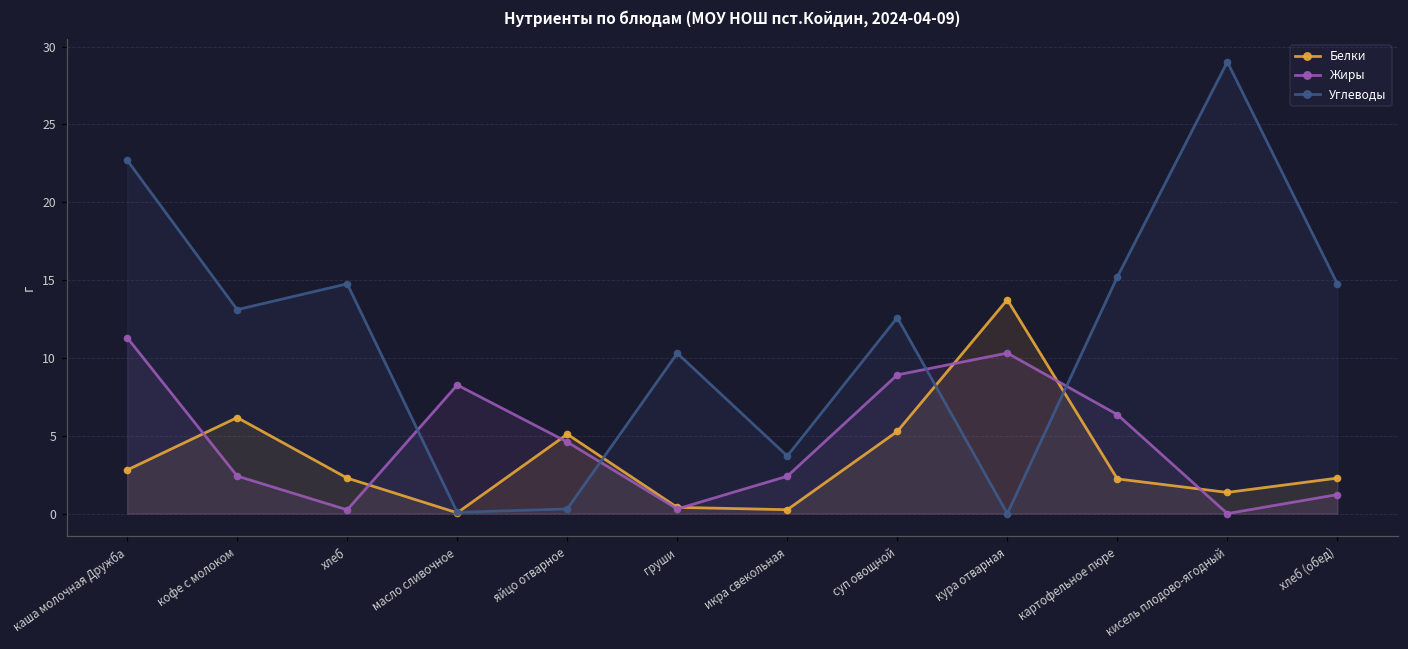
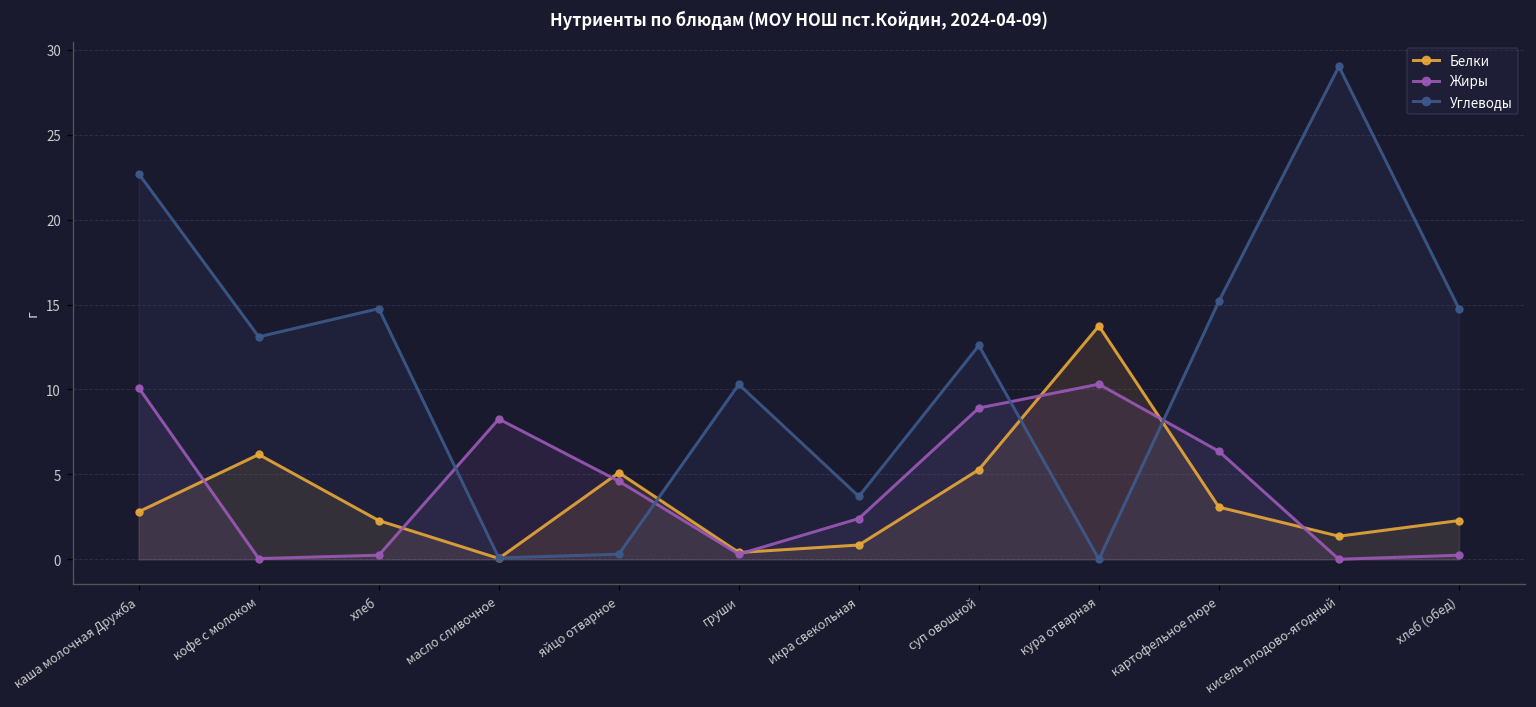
  {
    "Белки": {
      "каша молочная Дружба": 2.8,
      "кофе с молоком": 6.2,
      "хлеб": 2.3,
      "яйцо отварное": 5.1,
-     "икра свекольная": 0.3,
+     "икра свекольная": 0.8,
      "суп овощной": 5.3,
      "кура отварная": 13.7,
-     "картофельное пюре": 2.2,
+     "картофельное пюре": 3.1,
      "кисель плодово-ягодный": 1.4,
      "хлеб (обед)": 2.3
    },
    "Жиры": {
-     "каша молочная Дружба": 11.3,
-     "кофе с молоком": 2.4,
+     "каша молочная Дружба": 10.1,
+     "кофе с молоком": 0.0,
      "хлеб": 0.2,
      "масло сливочное": 8.3,
      "яйцо отварное": 4.6,
      "икра свекольная": 2.4,
      "суп овощной": 8.9,
      "кура отварная": 10.3,
      "картофельное пюре": 6.4,
      "кисель плодово-ягодный": 0.0,
-     "хлеб (обед)": 1.2
+     "хлеб (обед)": 0.2
    },
    "Углеводы": {
      "каша молочная Дружба": 22.7,
      "кофе с молоком": 13.1,
      "хлеб": 14.8,
      "яйцо отварное": 0.3,
      "груши": 10.3,
      "икра свекольная": 3.7,
      "суп овощной": 12.6,
      "кура отварная": 0.0,
      "картофельное пюре": 15.2,
      "кисель плодово-ягодный": 29.0,
      "хлеб (обед)": 14.8
    }
  }
